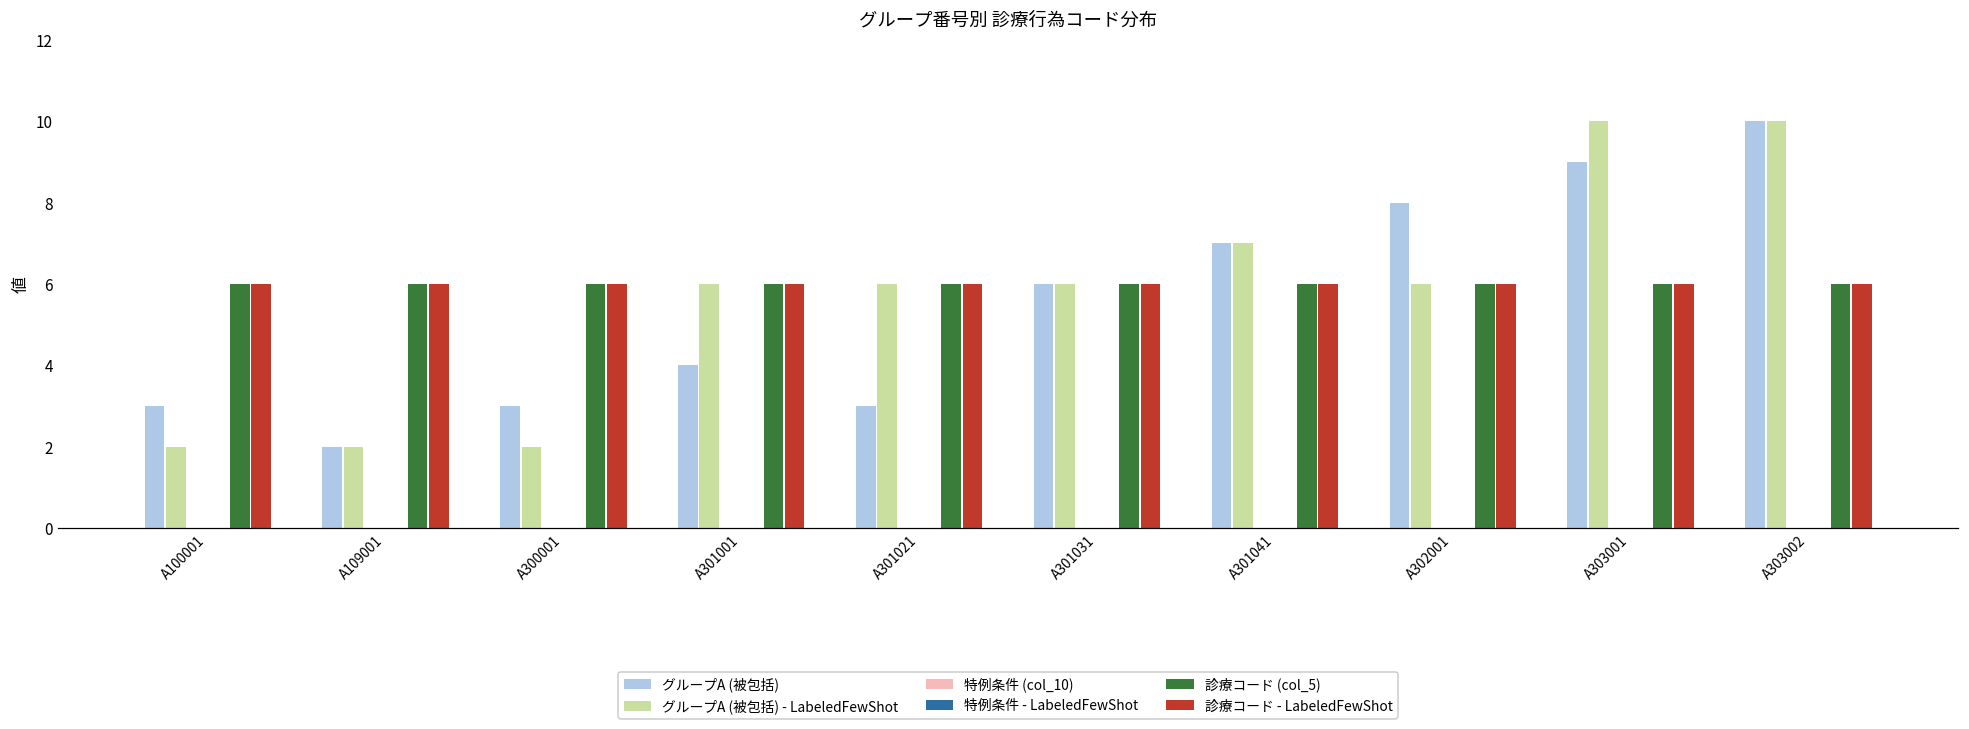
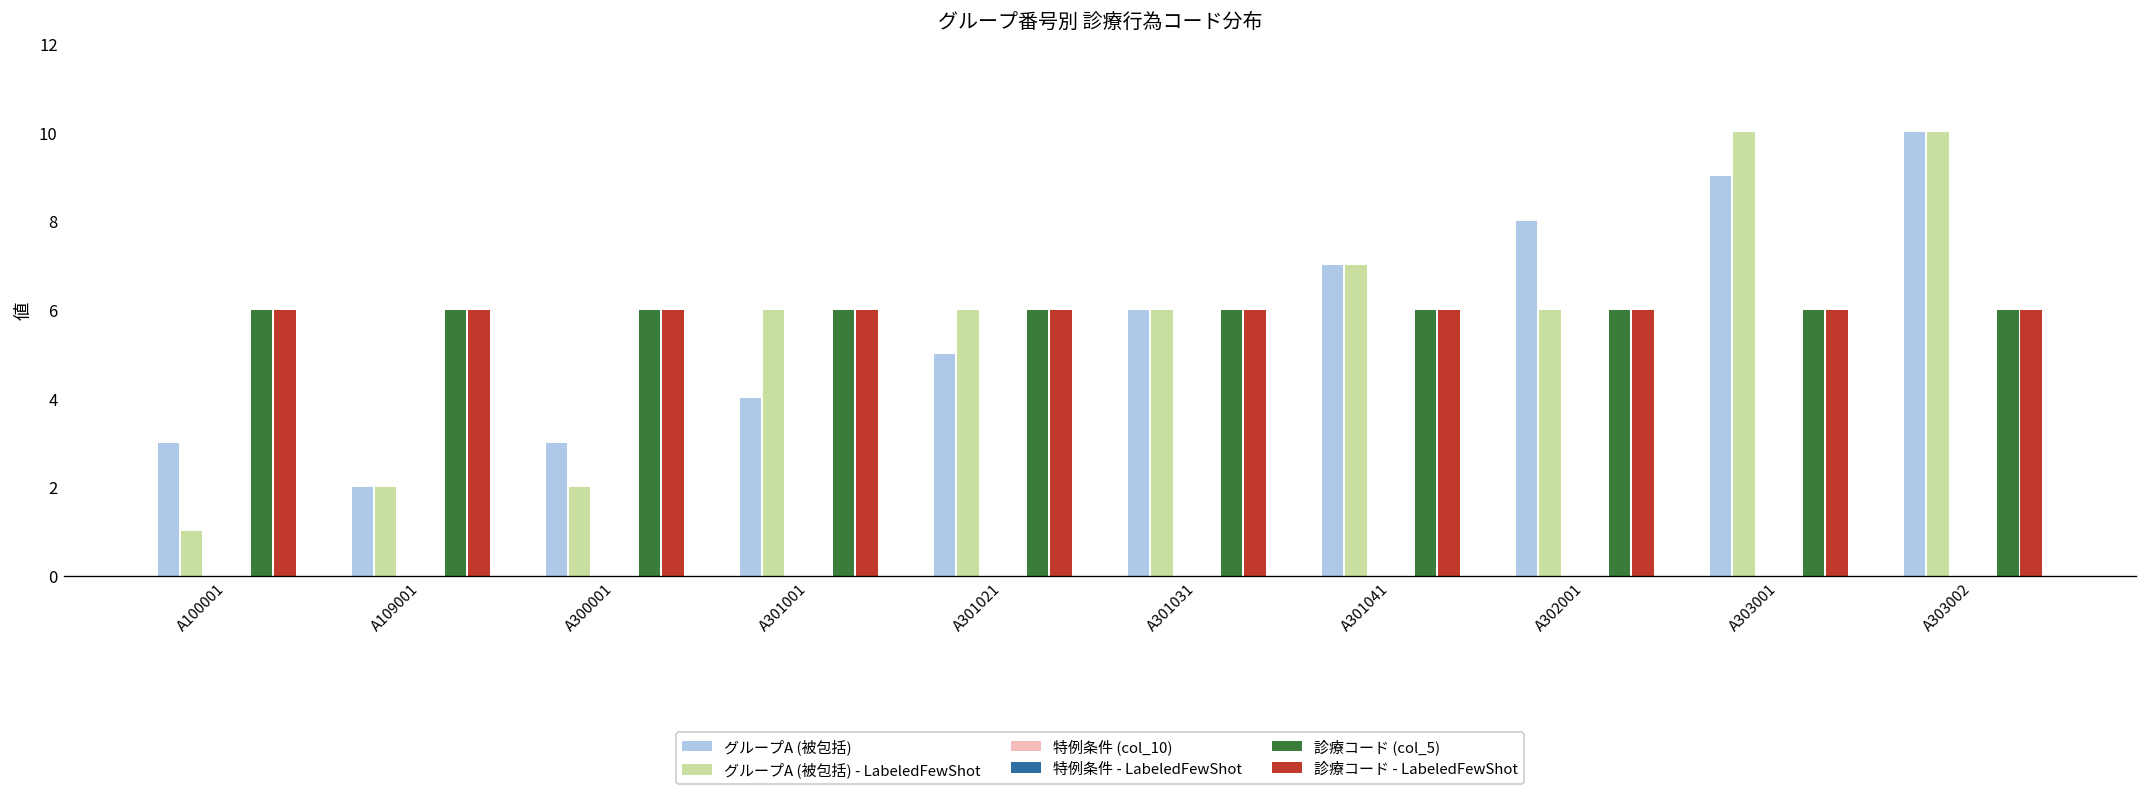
  {
    "グループA (被包括)": {
      "A100001": 3,
      "A109001": 2,
      "A300001": 3,
      "A301001": 4,
-     "A301021": 3,
+     "A301021": 5,
      "A301031": 6,
      "A301041": 7,
      "A302001": 8,
      "A303001": 9,
      "A303002": 10
    },
    "グループA (被包括) - LabeledFewShot": {
-     "A100001": 2,
+     "A100001": 1,
      "A109001": 2,
      "A300001": 2,
      "A301001": 6,
      "A301021": 6,
      "A301031": 6,
      "A301041": 7,
      "A302001": 6,
      "A303001": 10,
      "A303002": 10
    },
    "特例条件 (col_10)": {
      "A100001": 0,
      "A109001": 0,
      "A300001": 0,
      "A301001": 0,
      "A301021": 0,
      "A301031": 0,
      "A301041": 0,
      "A302001": 0,
      "A303001": 0,
      "A303002": 0
    },
    "特例条件 - LabeledFewShot": {
      "A100001": 0,
      "A109001": 0,
      "A300001": 0,
      "A301001": 0,
      "A301021": 0,
      "A301031": 0,
      "A301041": 0,
      "A302001": 0,
      "A303001": 0,
      "A303002": 0
    },
    "診療コード (col_5)": {
      "A100001": 6,
      "A109001": 6,
      "A300001": 6,
      "A301001": 6,
      "A301021": 6,
      "A301031": 6,
      "A301041": 6,
      "A302001": 6,
      "A303001": 6,
      "A303002": 6
    },
    "診療コード - LabeledFewShot": {
      "A100001": 6,
      "A109001": 6,
      "A300001": 6,
      "A301001": 6,
      "A301021": 6,
      "A301031": 6,
      "A301041": 6,
      "A302001": 6,
      "A303001": 6,
      "A303002": 6
    }
  }
